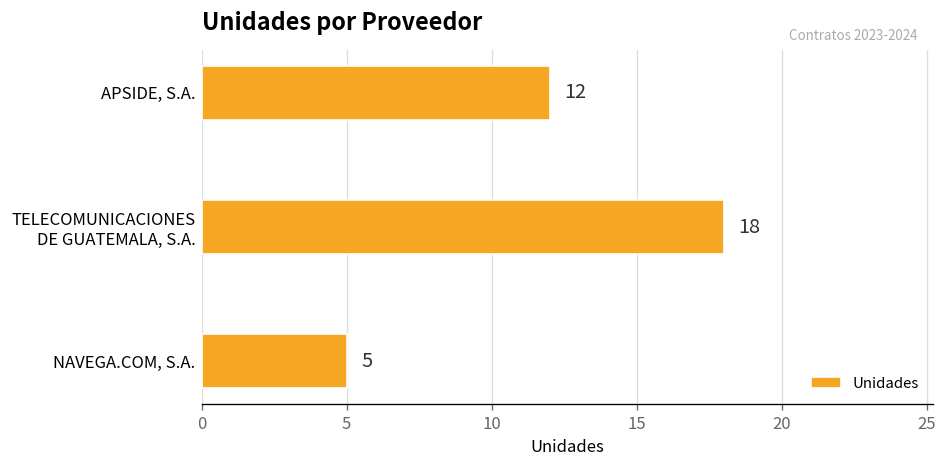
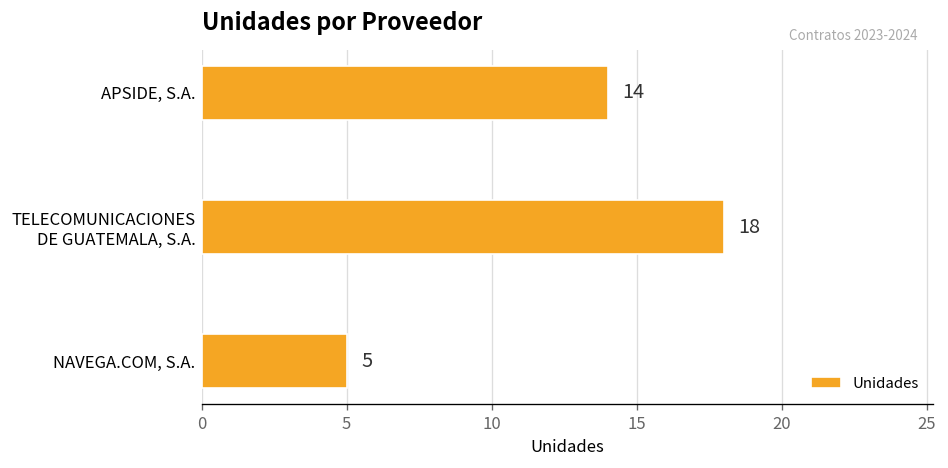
  {
-   "APSIDE, S.A.": 12,
+   "APSIDE, S.A.": 14,
    "TELECOMUNICACIONES DE GUATEMALA, S.A.": 18,
    "NAVEGA.COM, S.A.": 5
  }
